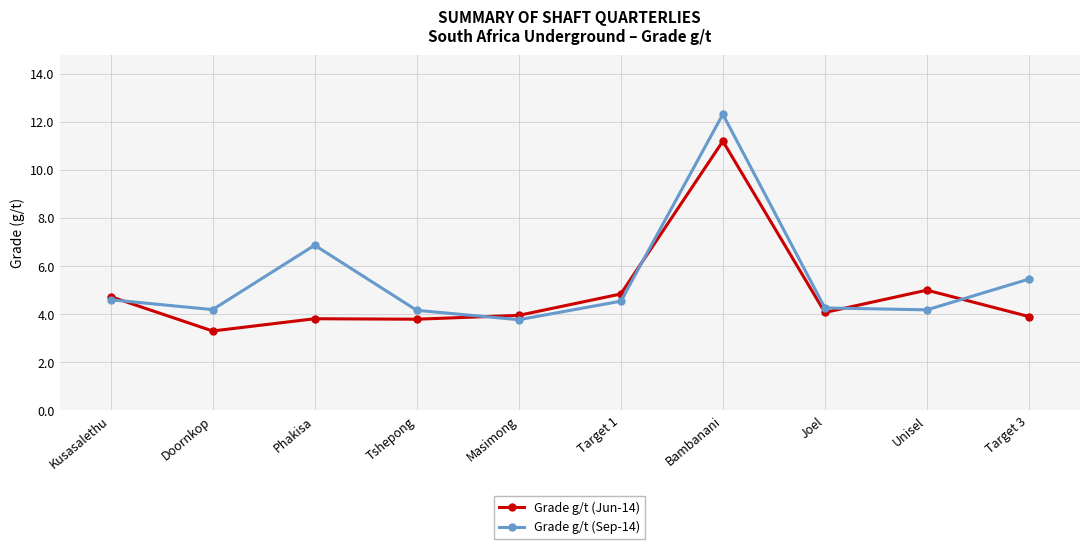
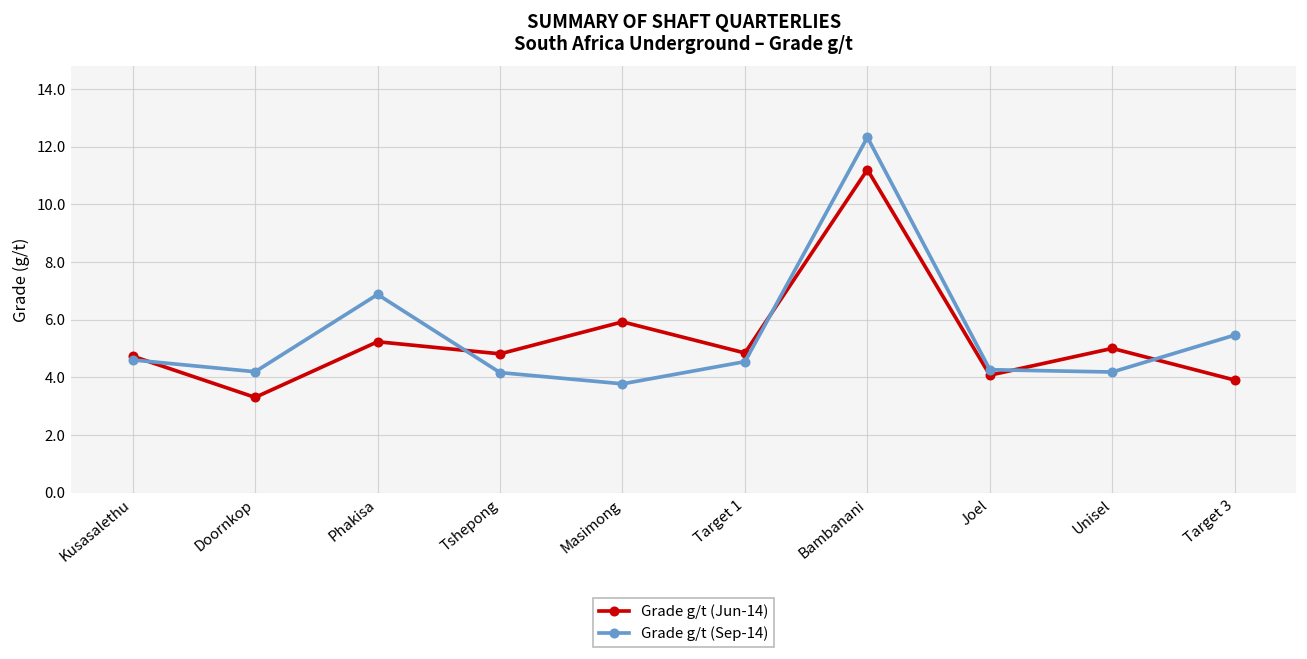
  {
    "Grade g/t (Jun-14)": {
      "Kusasalethu": 4.7,
      "Doornkop": 3.3,
-     "Phakisa": 3.8,
-     "Tshepong": 3.8,
-     "Masimong": 4.0,
+     "Phakisa": 5.2,
+     "Tshepong": 4.8,
+     "Masimong": 5.9,
      "Target 1": 4.8,
      "Bambanani": 11.2,
      "Joel": 4.1,
      "Unisel": 5.0,
      "Target 3": 3.9
    },
    "Grade g/t (Sep-14)": {
      "Kusasalethu": 4.6,
      "Doornkop": 4.2,
      "Phakisa": 6.9,
      "Tshepong": 4.2,
      "Masimong": 3.8,
      "Target 1": 4.5,
      "Bambanani": 12.3,
      "Joel": 4.3,
      "Unisel": 4.2,
      "Target 3": 5.5
    }
  }
